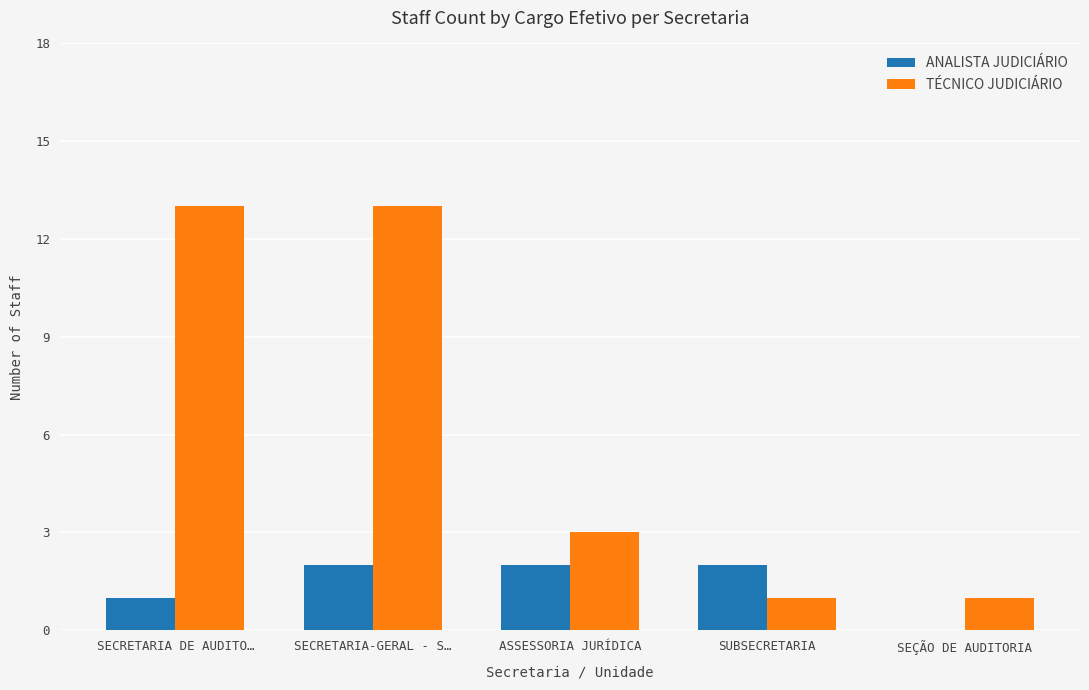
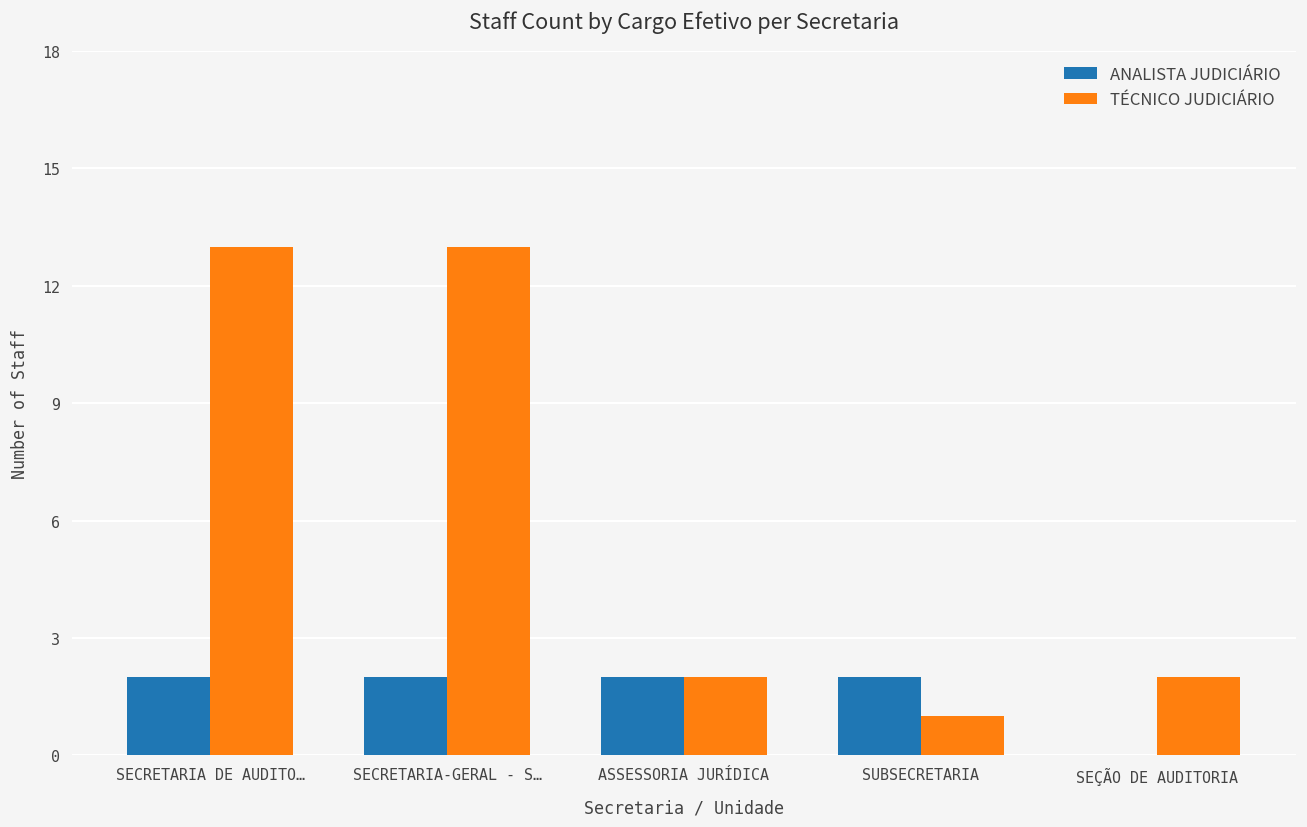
  {
    "ANALISTA JUDICIÁRIO": {
-     "SECRETARIA DE AUDITO…": 1,
+     "SECRETARIA DE AUDITO…": 2,
      "SECRETARIA-GERAL - S…": 2,
      "ASSESSORIA JURÍDICA": 2,
      "SUBSECRETARIA": 2,
      "SEÇÃO DE AUDITORIA": 0
    },
    "TÉCNICO JUDICIÁRIO": {
      "SECRETARIA DE AUDITO…": 13,
      "SECRETARIA-GERAL - S…": 13,
-     "ASSESSORIA JURÍDICA": 3,
+     "ASSESSORIA JURÍDICA": 2,
      "SUBSECRETARIA": 1,
-     "SEÇÃO DE AUDITORIA": 1
+     "SEÇÃO DE AUDITORIA": 2
    }
  }
